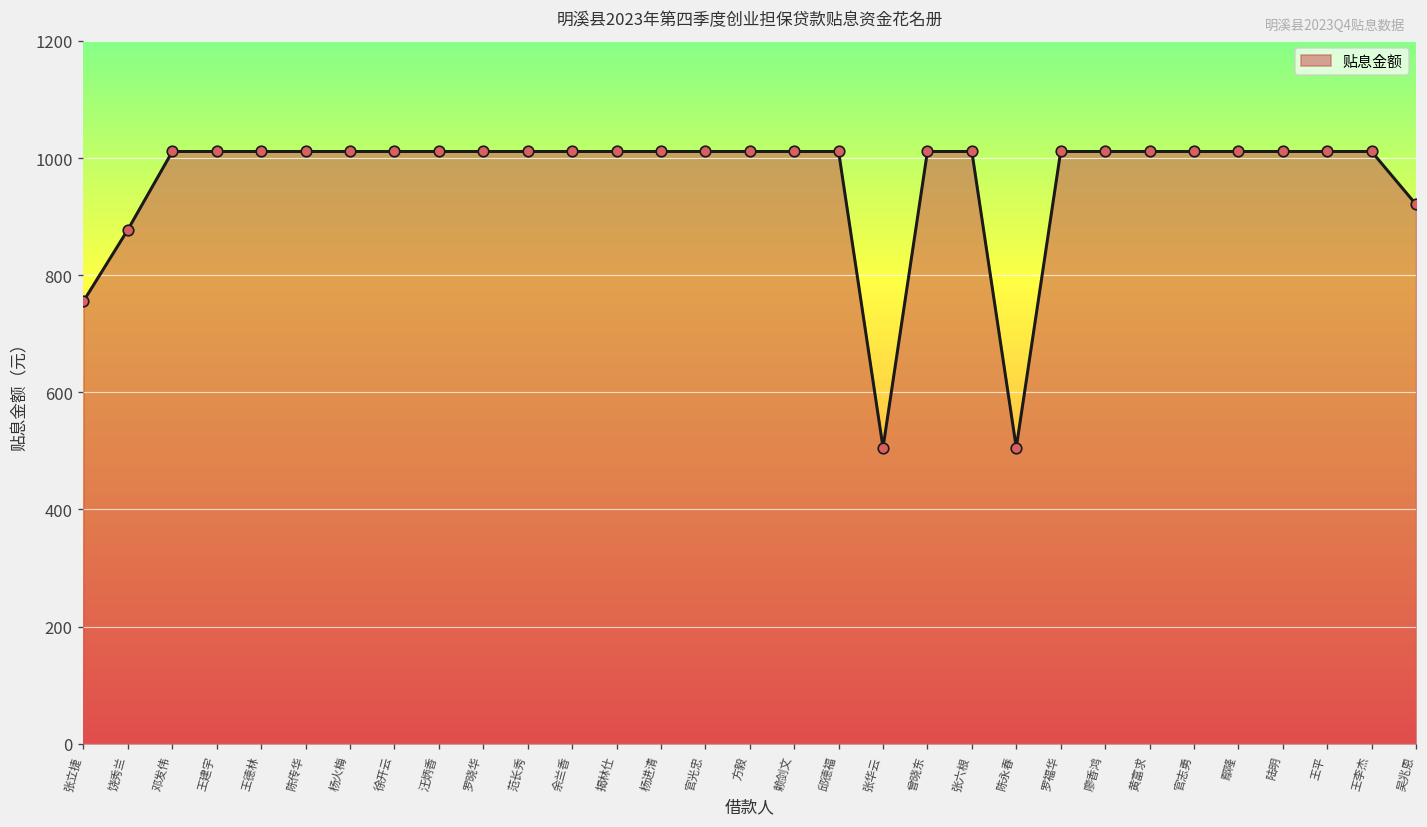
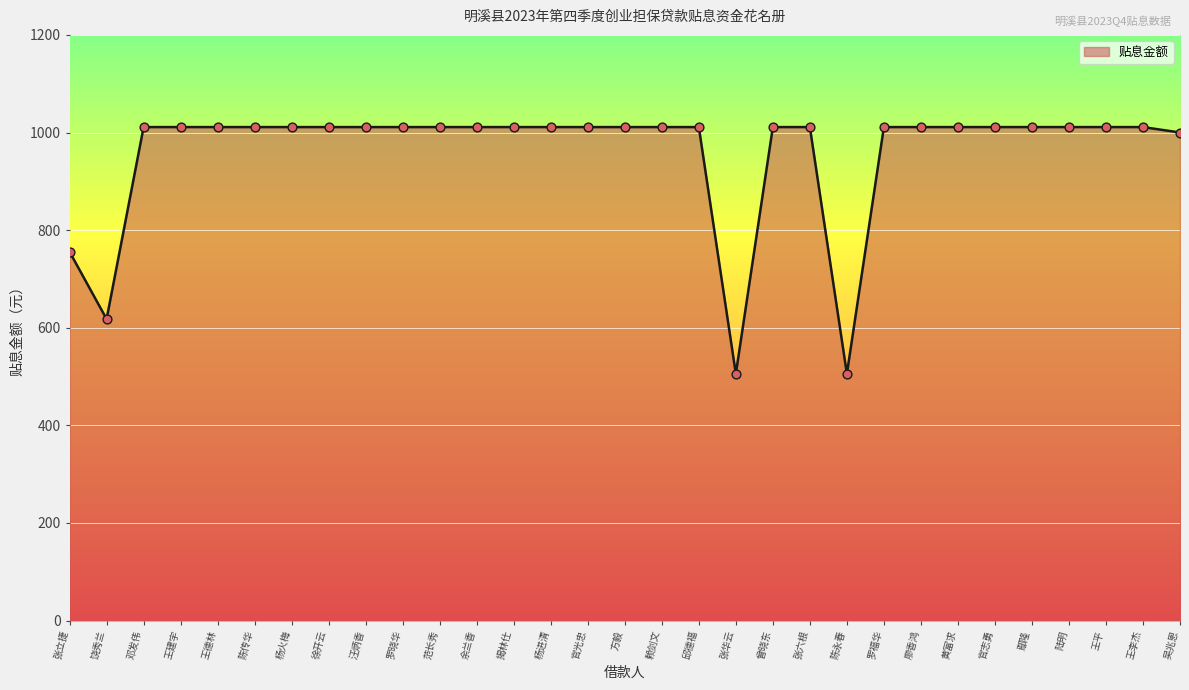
  {
    "张立捷": 760,
-   "饶秀兰": 880,
+   "饶秀兰": 620,
    "邓发伟": 1010,
    "王建宇": 1010,
    "王德林": 1010,
    "陈传华": 1010,
    "杨火梅": 1010,
    "徐开云": 1010,
    "汪炳香": 1010,
    "罗晓华": 1010,
    "范长秀": 1010,
    "余兰香": 1010,
    "揭林仕": 1010,
    "杨进清": 1010,
    "官光忠": 1010,
    "方毅": 1010,
    "赖剑文": 1010,
    "邱德福": 1010,
    "张华云": 510,
    "曾晓东": 1010,
    "张六根": 1010,
    "陈永春": 510,
    "罗福华": 1010,
    "廖香鸿": 1010,
    "黄富求": 1010,
    "官志勇": 1010,
    "鄢隆": 1010,
    "陆明": 1010,
    "王平": 1010,
    "王李杰": 1010,
-   "吴兆恩": 920
+   "吴兆恩": 1000
  }
